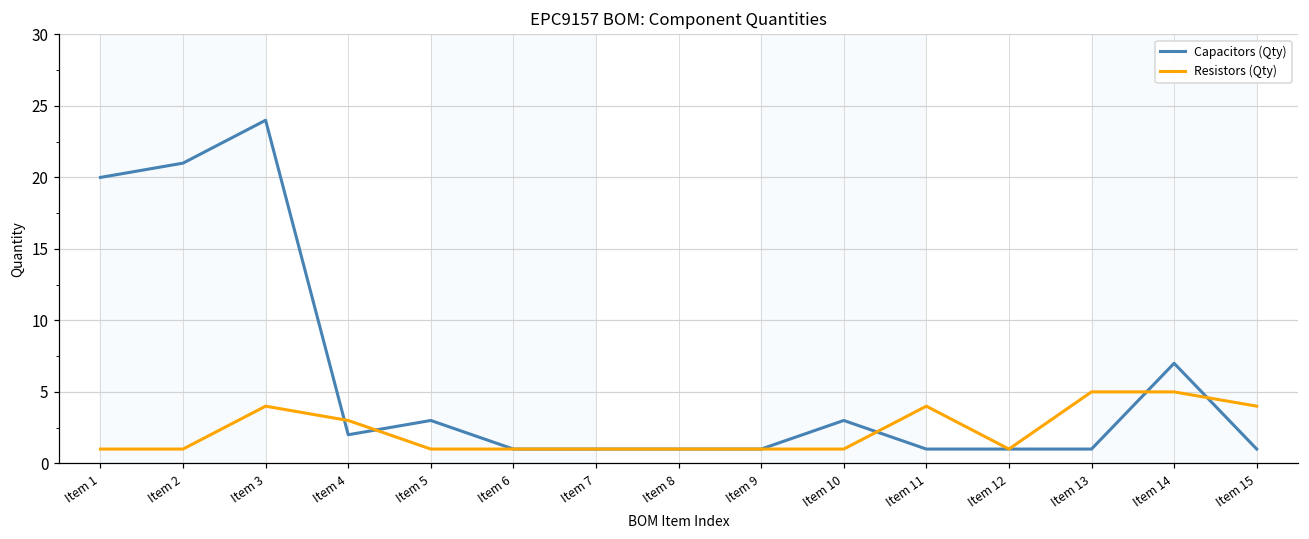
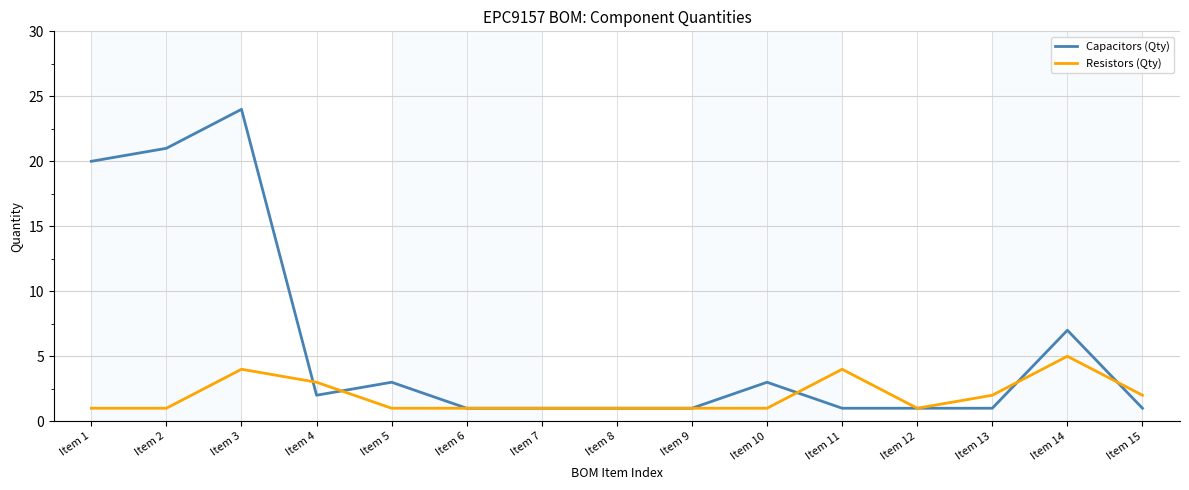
  {
    "Capacitors (Qty)": {
      "Item 1": 20,
      "Item 2": 21,
      "Item 3": 24,
      "Item 4": 2,
      "Item 5": 3,
      "Item 10": 3,
      "Item 11": 1,
      "Item 13": 1,
      "Item 14": 7,
      "Item 15": 1
    },
    "Resistors (Qty)": {
      "Item 1": 1,
      "Item 2": 1,
      "Item 3": 4,
      "Item 4": 3,
      "Item 5": 1,
      "Item 10": 1,
      "Item 11": 4,
-     "Item 13": 5,
+     "Item 13": 2,
      "Item 14": 5,
-     "Item 15": 4
+     "Item 15": 2
    }
  }
